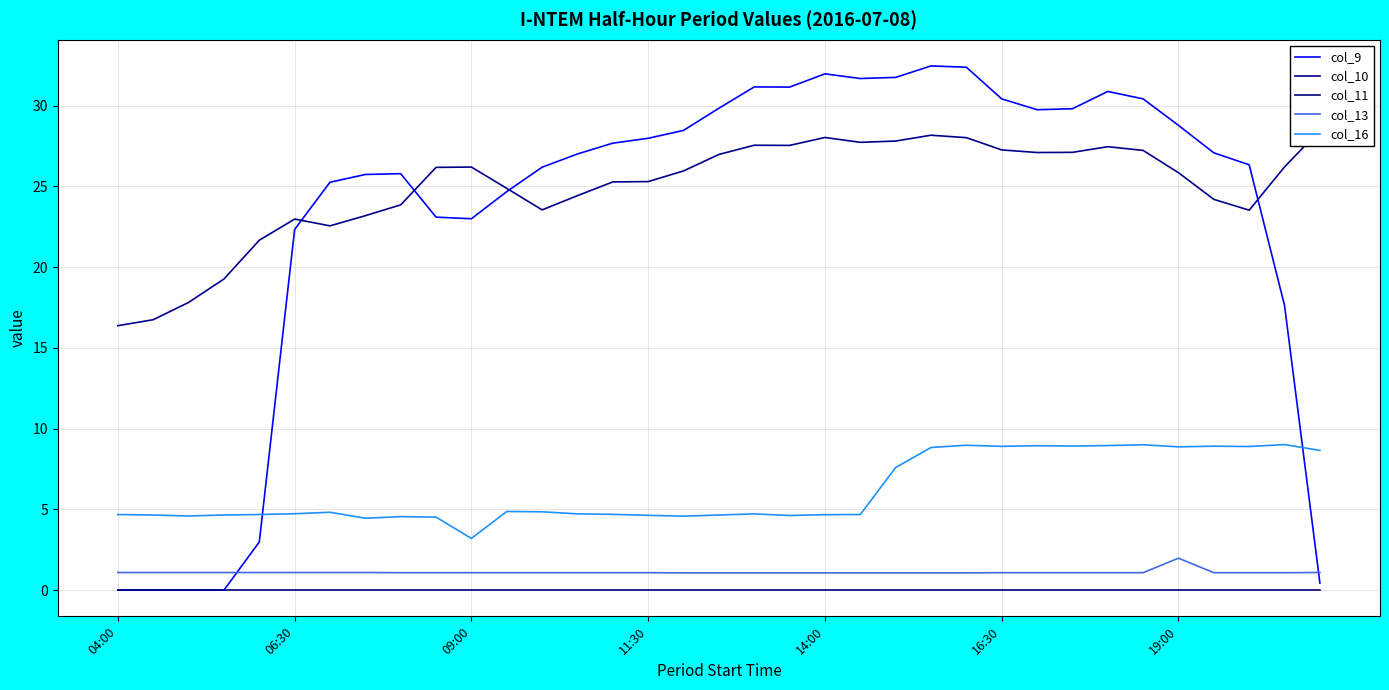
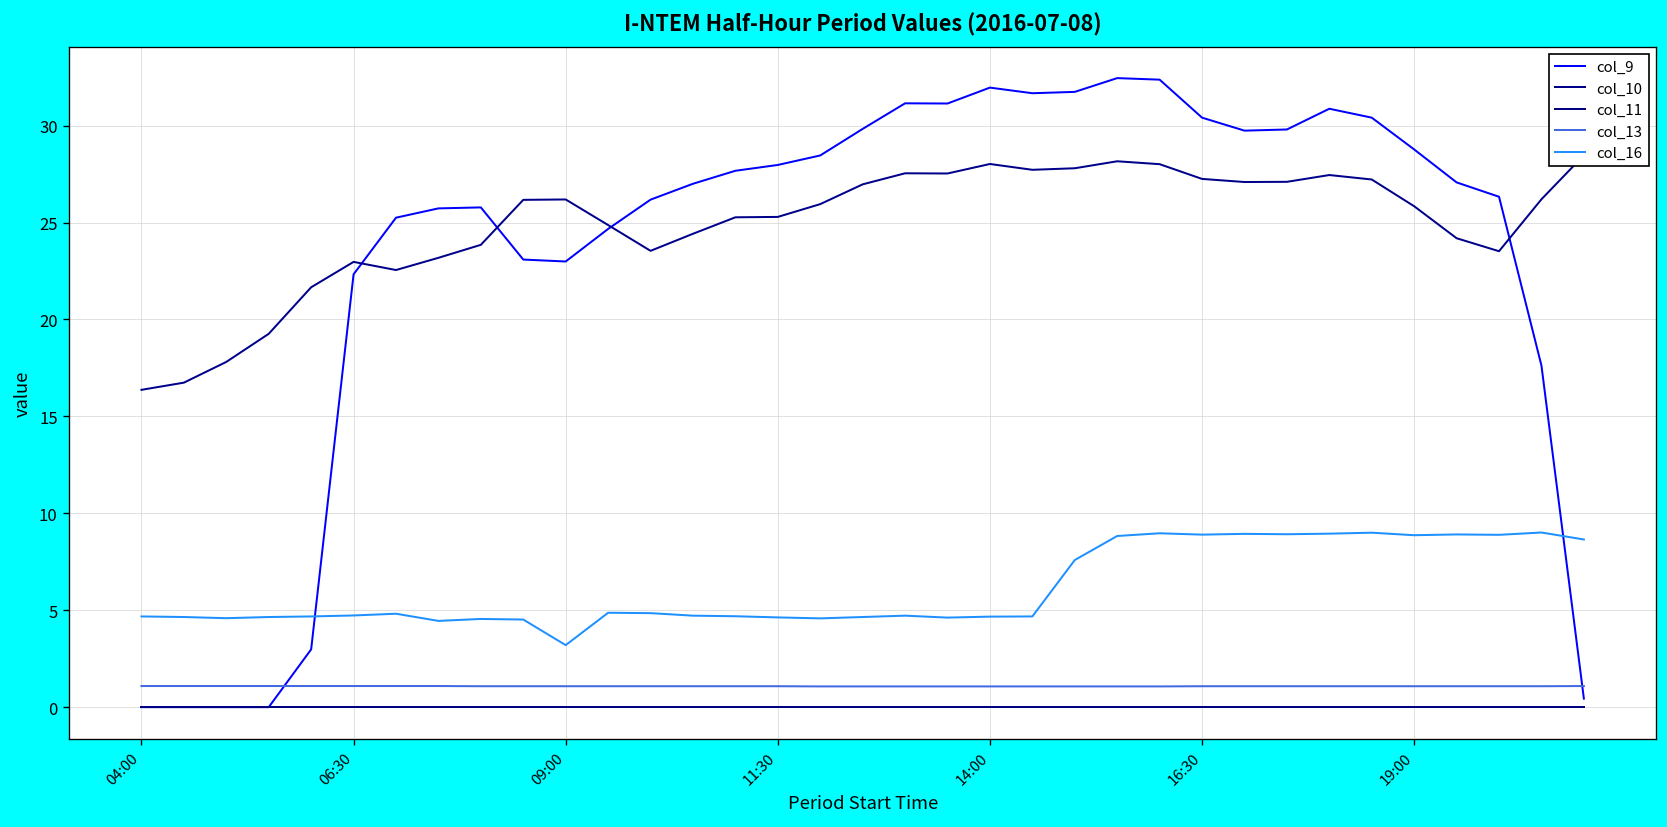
  {
    "col_9": {
      "06:30": 22.3,
      "09:00": 23.0,
      "11:30": 28.0,
      "14:00": 32.0,
      "16:30": 30.4,
      "19:00": 28.8
    },
    "col_13": {
      "04:00": 1.1,
      "06:30": 1.1,
      "09:00": 1.1,
      "11:30": 1.1,
      "14:00": 1.1,
      "16:30": 1.1,
-     "19:00": 2.0
+     "19:00": 1.1
    },
    "col_16": {
      "04:00": 4.7,
      "06:30": 4.7,
      "09:00": 3.2,
      "11:30": 4.6,
      "14:00": 4.7,
      "16:30": 8.9,
      "19:00": 8.9
    }
  }
